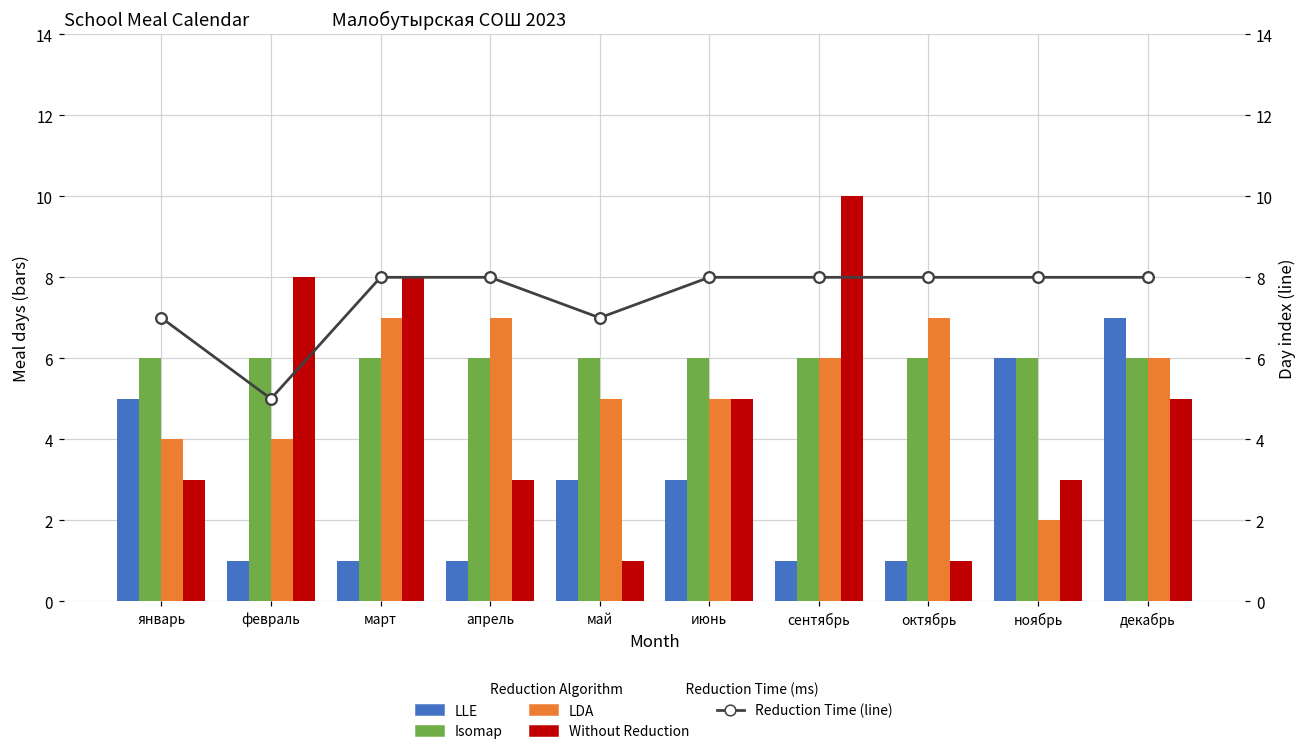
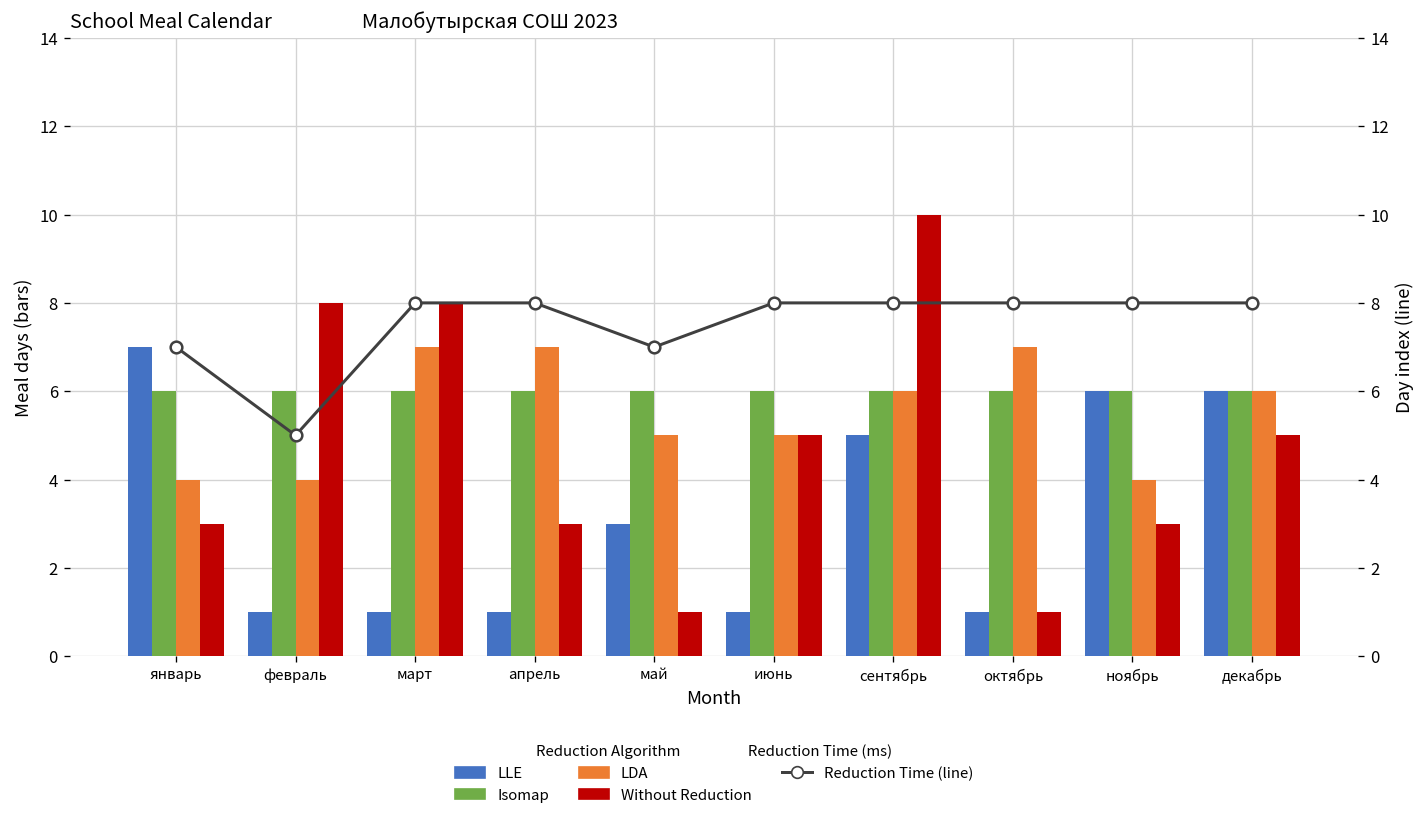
  {
    "LLE": {
-     "январь": 5,
+     "январь": 7,
      "февраль": 1,
      "март": 1,
      "апрель": 1,
      "май": 3,
-     "июнь": 3,
-     "сентябрь": 1,
+     "июнь": 1,
+     "сентябрь": 5,
      "октябрь": 1,
      "ноябрь": 6,
-     "декабрь": 7
+     "декабрь": 6
    },
    "Isomap": {
      "январь": 6,
      "февраль": 6,
      "март": 6,
      "апрель": 6,
      "май": 6,
      "июнь": 6,
      "сентябрь": 6,
      "октябрь": 6,
      "ноябрь": 6,
      "декабрь": 6
    },
    "LDA": {
      "январь": 4,
      "февраль": 4,
      "март": 7,
      "апрель": 7,
      "май": 5,
      "июнь": 5,
      "сентябрь": 6,
      "октябрь": 7,
-     "ноябрь": 2,
+     "ноябрь": 4,
      "декабрь": 6
    },
    "Without Reduction": {
      "январь": 3,
      "февраль": 8,
      "март": 8,
      "апрель": 3,
      "май": 1,
      "июнь": 5,
      "сентябрь": 10,
      "октябрь": 1,
      "ноябрь": 3,
      "декабрь": 5
    }
  }
